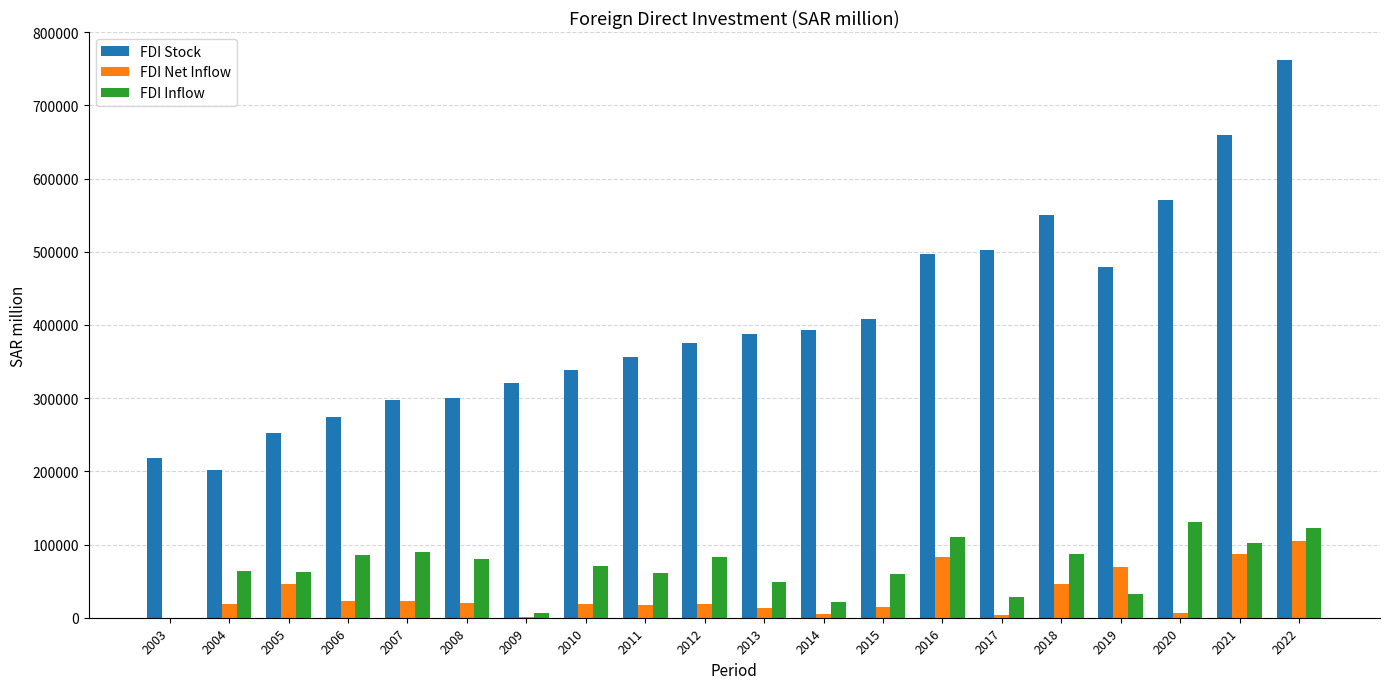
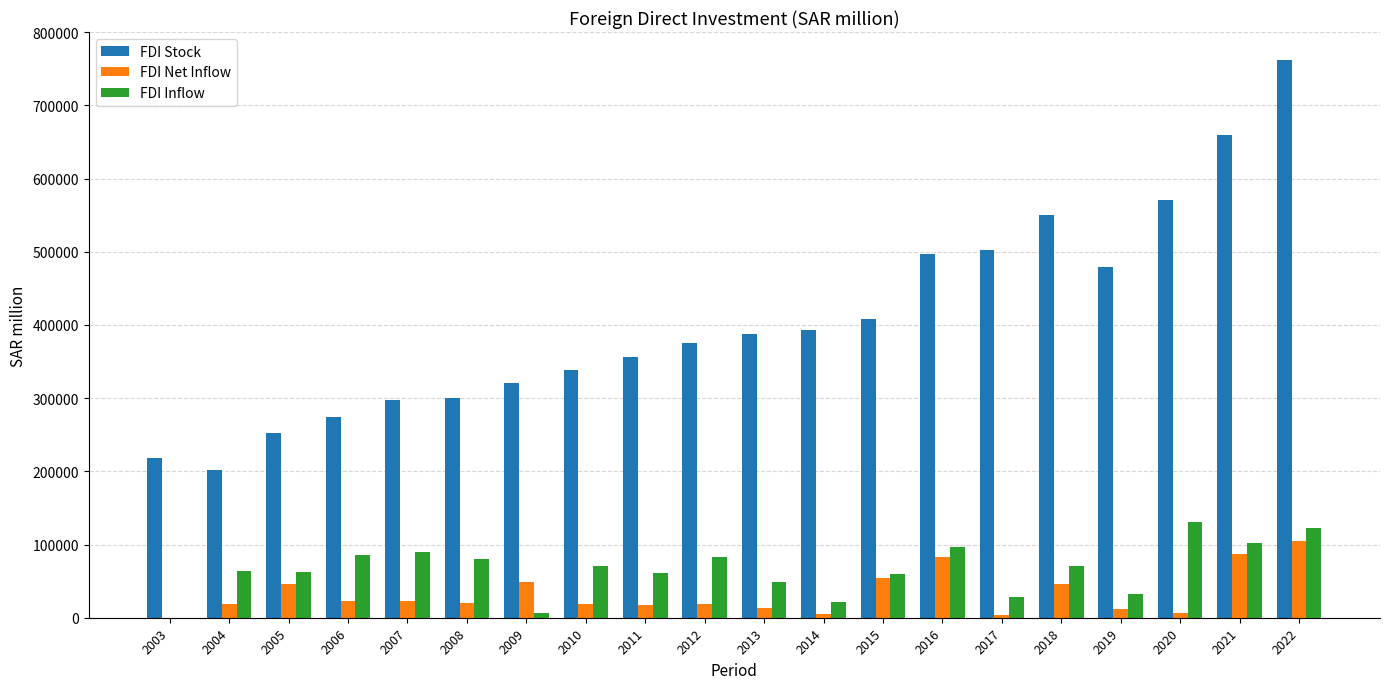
  {
    "FDI Stock": {
      "2003": 220000,
      "2004": 200000,
      "2005": 250000,
      "2006": 270000,
      "2007": 300000,
      "2008": 300000,
      "2009": 320000,
      "2010": 340000,
      "2011": 360000,
      "2012": 380000,
      "2013": 390000,
      "2014": 390000,
      "2015": 410000,
      "2016": 500000,
      "2017": 500000,
      "2018": 550000,
      "2019": 480000,
      "2020": 570000,
      "2021": 660000,
      "2022": 760000
    },
    "FDI Net Inflow": {
      "2003": 0,
      "2004": 20000,
      "2005": 50000,
      "2006": 20000,
      "2007": 20000,
      "2008": 20000,
-     "2009": 0,
+     "2009": 50000,
      "2010": 20000,
      "2011": 20000,
      "2012": 20000,
      "2013": 10000,
      "2014": 10000,
-     "2015": 10000,
+     "2015": 50000,
      "2016": 80000,
      "2017": 0,
      "2018": 50000,
-     "2019": 70000,
+     "2019": 10000,
      "2020": 10000,
      "2021": 90000,
      "2022": 110000
    },
    "FDI Inflow": {
      "2003": 0,
      "2004": 60000,
      "2005": 60000,
      "2006": 90000,
      "2007": 90000,
      "2008": 80000,
      "2009": 10000,
      "2010": 70000,
      "2011": 60000,
      "2012": 80000,
      "2013": 50000,
      "2014": 20000,
      "2015": 60000,
-     "2016": 110000,
+     "2016": 100000,
      "2017": 30000,
-     "2018": 90000,
+     "2018": 70000,
      "2019": 30000,
      "2020": 130000,
      "2021": 100000,
      "2022": 120000
    }
  }
